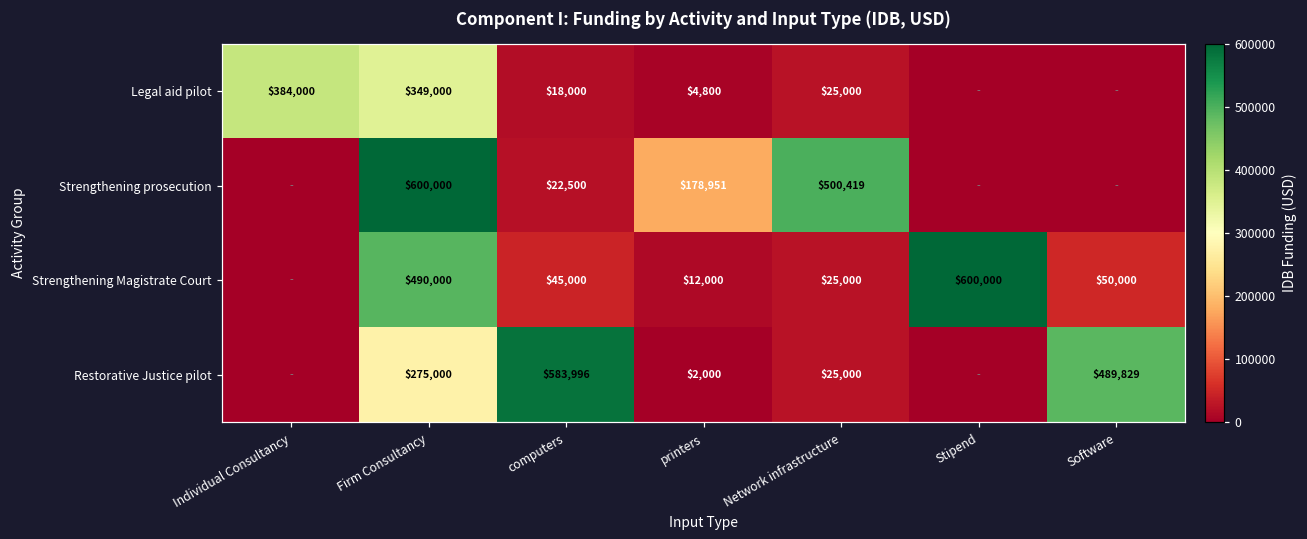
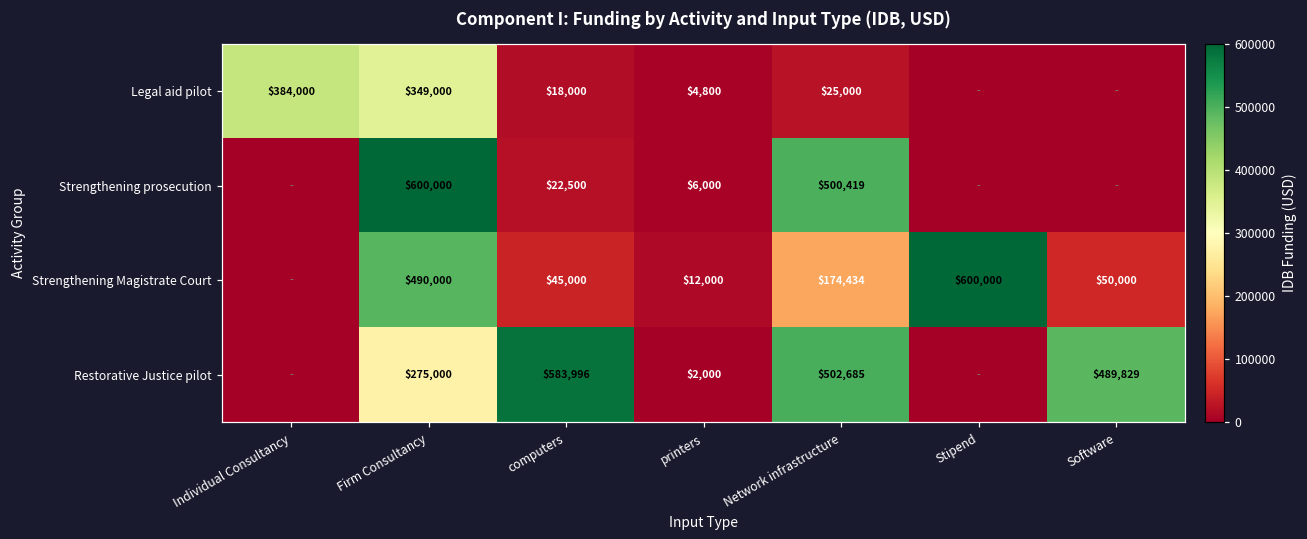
  {
    "Legal aid pilot": {
      "Individual Consultancy": "$384,000",
      "Firm Consultancy": "$349,000",
      "computers": "$18,000",
      "printers": "$4,800",
      "Network infrastructure": "$25,000"
    },
    "Strengthening prosecution": {
      "Firm Consultancy": "$600,000",
      "computers": "$22,500",
-     "printers": "$178,951",
+     "printers": "$6,000",
      "Network infrastructure": "$500,419"
    },
    "Strengthening Magistrate Court": {
      "Firm Consultancy": "$490,000",
      "computers": "$45,000",
      "printers": "$12,000",
-     "Network infrastructure": "$25,000",
+     "Network infrastructure": "$174,434",
      "Stipend": "$600,000",
      "Software": "$50,000"
    },
    "Restorative Justice pilot": {
      "Firm Consultancy": "$275,000",
      "computers": "$583,996",
      "printers": "$2,000",
-     "Network infrastructure": "$25,000",
+     "Network infrastructure": "$502,685",
      "Software": "$489,829"
    }
  }
